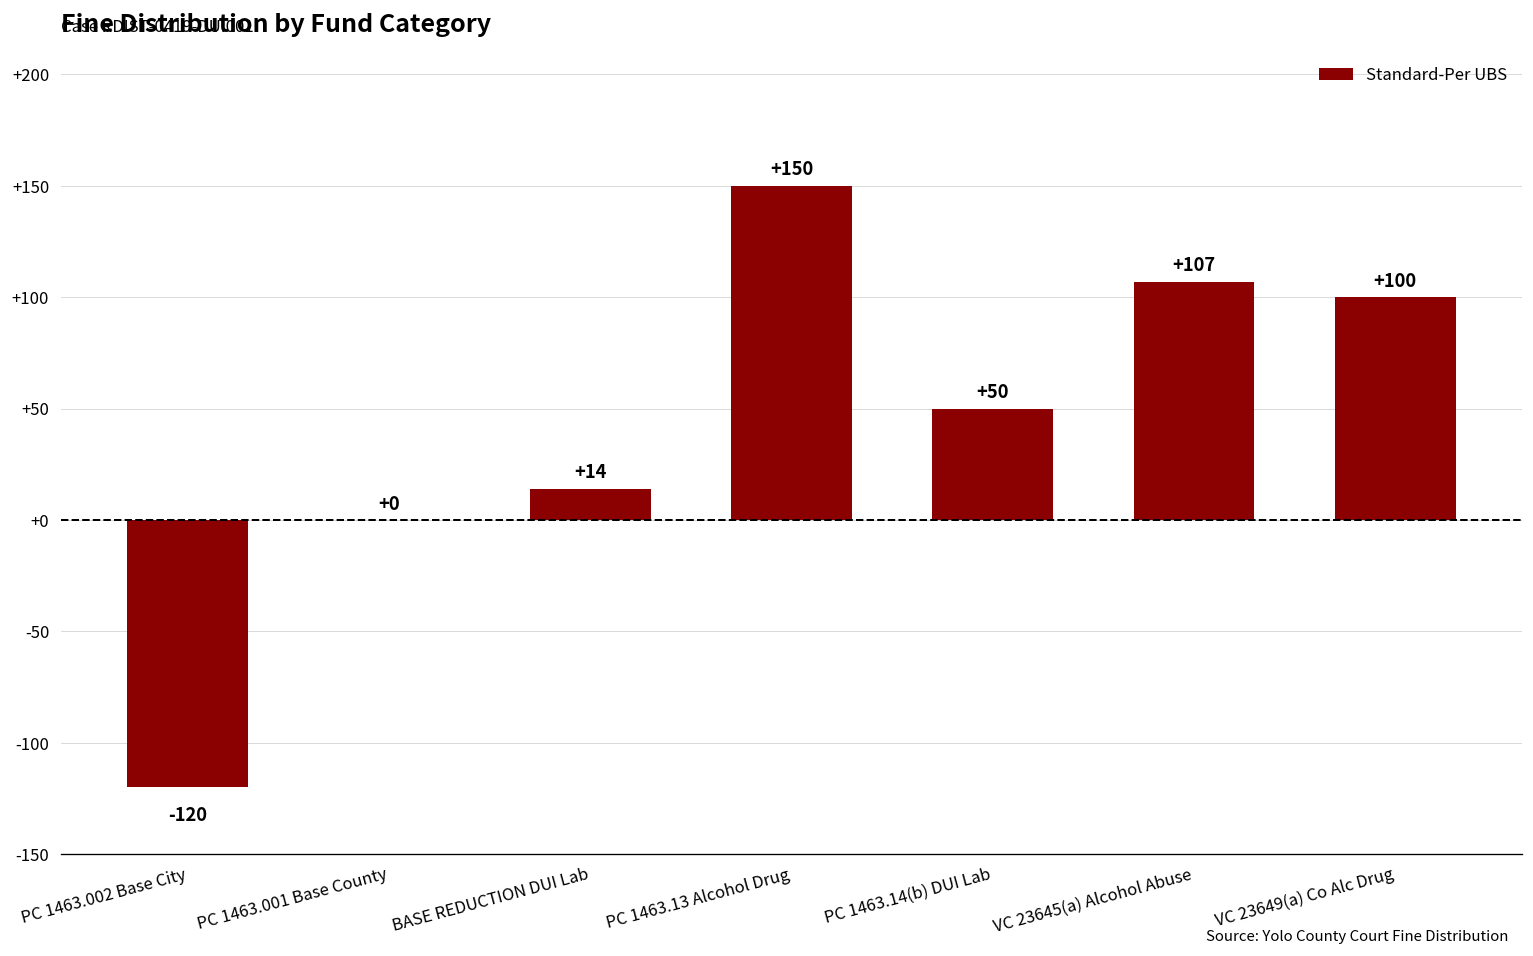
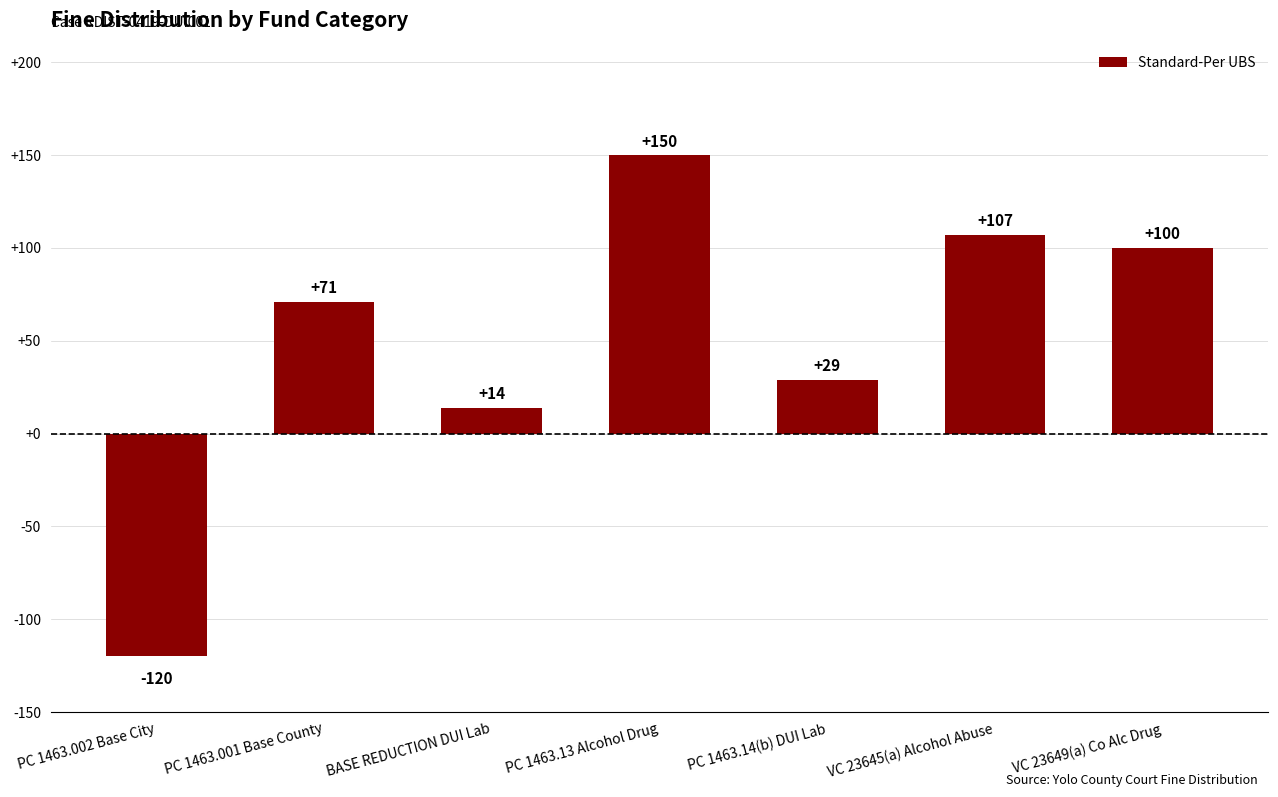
  {
    "PC 1463.002 Base City": "-120",
-   "PC 1463.001 Base County": "+0",
+   "PC 1463.001 Base County": "+71",
    "BASE REDUCTION DUI Lab": "+14",
    "PC 1463.13 Alcohol Drug": "+150",
-   "PC 1463.14(b) DUI Lab": "+50",
+   "PC 1463.14(b) DUI Lab": "+29",
    "VC 23645(a) Alcohol Abuse": "+107",
    "VC 23649(a) Co Alc Drug": "+100"
  }
